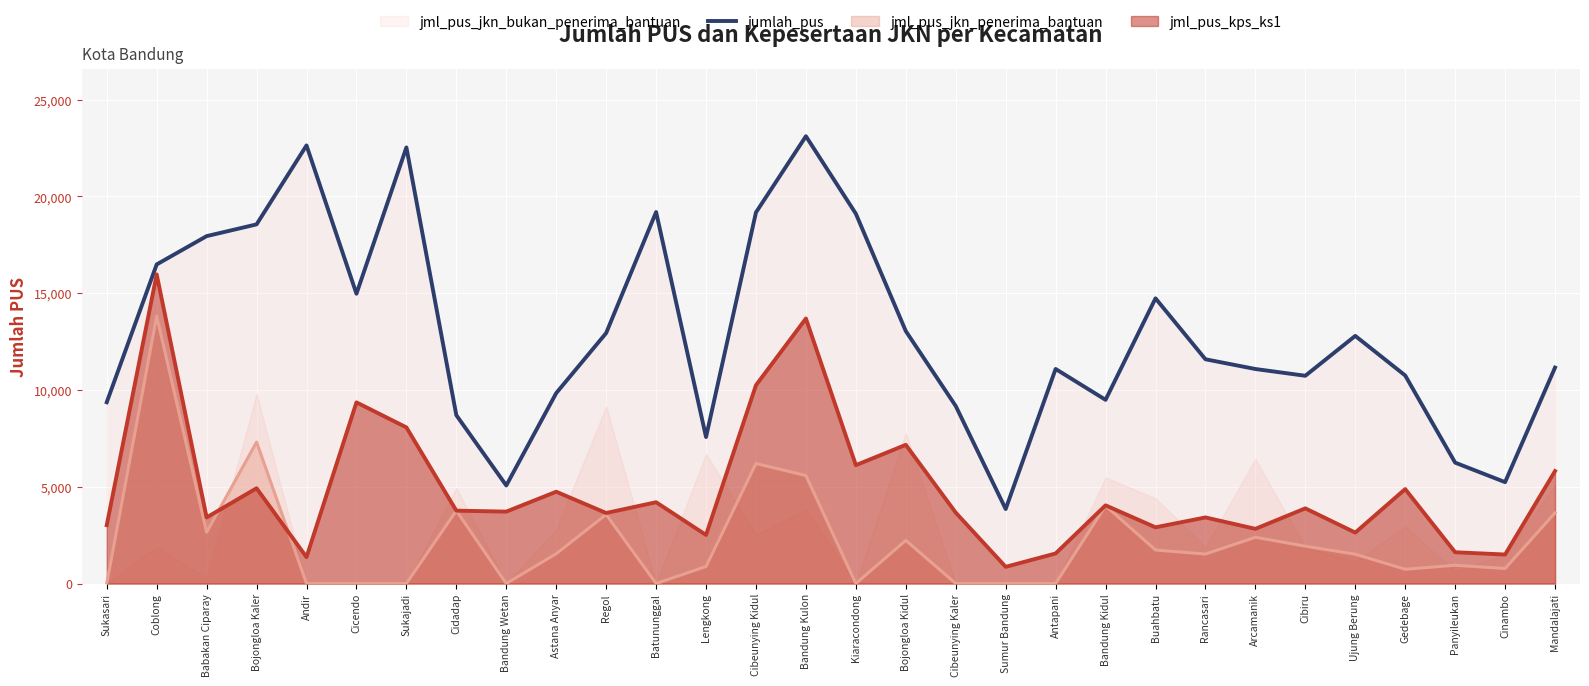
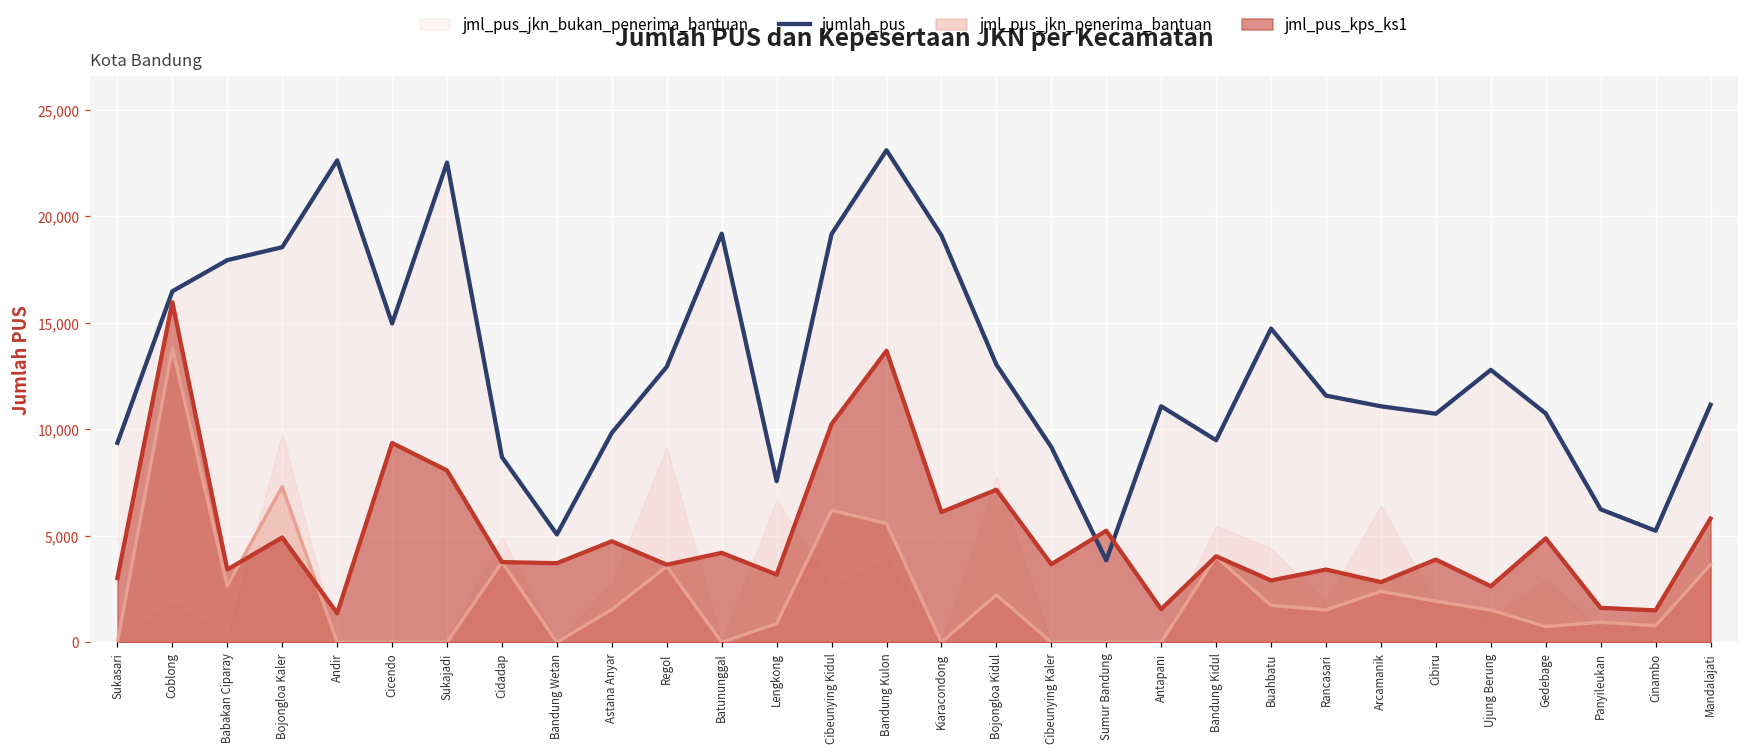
  {
    "jml_pus_kps_ks1": {
      "Sukasari": "3,000",
      "Coblong": "16,000",
      "Babakan Ciparay": "3,400",
      "Bojongloa Kaler": "4,900",
      "Andir": "1,400",
      "Cicendo": "9,400",
      "Sukajadi": "8,100",
      "Bandung Wetan": "3,700",
      "Astana Anyar": "4,700",
      "Batununggal": "4,200",
-     "Lengkong": "2,500",
+     "Lengkong": "3,200",
      "Cibeunying Kidul": "10,200",
      "Bandung Kulon": "13,700",
      "Kiaracondong": "6,100",
      "Bojongloa Kidul": "7,200",
      "Cibeunying Kaler": "3,700",
-     "Sumur Bandung": "900",
+     "Sumur Bandung": "5,200",
      "Antapani": "1,600",
      "Buahbatu": "2,900",
      "Rancasari": "3,400",
      "Arcamanik": "2,800",
      "Cibiru": "3,900",
      "Ujung Berung": "2,600",
      "Gedebage": "4,900",
      "Panyileukan": "1,600",
      "Mandalajati": "5,800"
    }
  }
